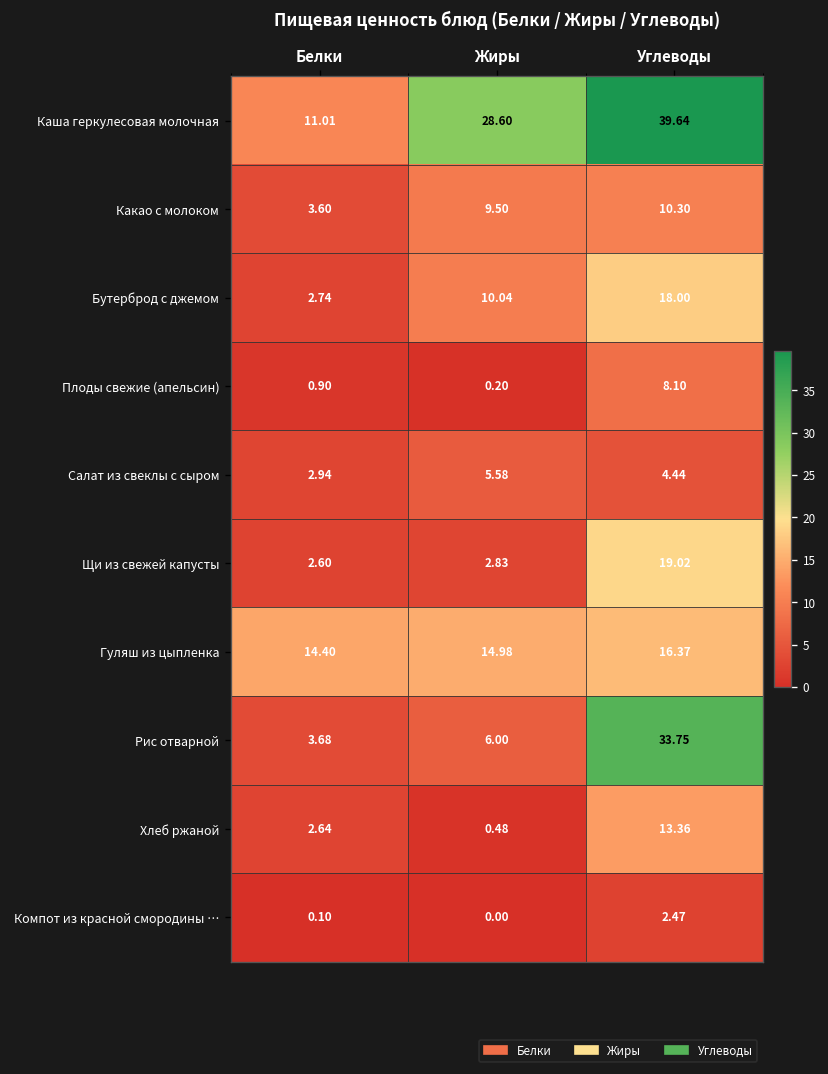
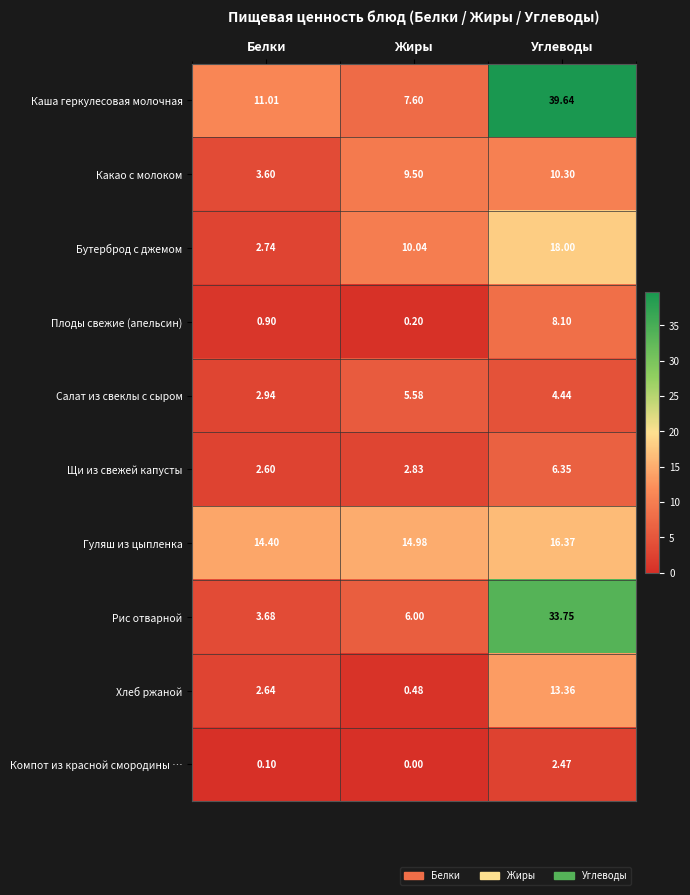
  {
    "Каша геркулесовая молочная": {
      "Белки": 11.01,
-     "Жиры": 28.60,
+     "Жиры": 7.60,
      "Углеводы": 39.64
    },
    "Какао с молоком": {
      "Белки": 3.60,
      "Жиры": 9.50,
      "Углеводы": 10.30
    },
    "Бутерброд с джемом": {
      "Белки": 2.74,
      "Жиры": 10.04,
      "Углеводы": 18.00
    },
    "Плоды свежие (апельсин)": {
      "Белки": 0.90,
      "Жиры": 0.20,
      "Углеводы": 8.10
    },
    "Салат из свеклы с сыром": {
      "Белки": 2.94,
      "Жиры": 5.58,
      "Углеводы": 4.44
    },
    "Щи из свежей капусты": {
      "Белки": 2.60,
      "Жиры": 2.83,
-     "Углеводы": 19.02
+     "Углеводы": 6.35
    },
    "Гуляш из цыпленка": {
      "Белки": 14.40,
      "Жиры": 14.98,
      "Углеводы": 16.37
    },
    "Рис отварной": {
      "Белки": 3.68,
      "Жиры": 6.00,
      "Углеводы": 33.75
    },
    "Хлеб ржаной": {
      "Белки": 2.64,
      "Жиры": 0.48,
      "Углеводы": 13.36
    },
    "Компот из красной смородины …": {
      "Белки": 0.10,
      "Жиры": 0.00,
      "Углеводы": 2.47
    }
  }
